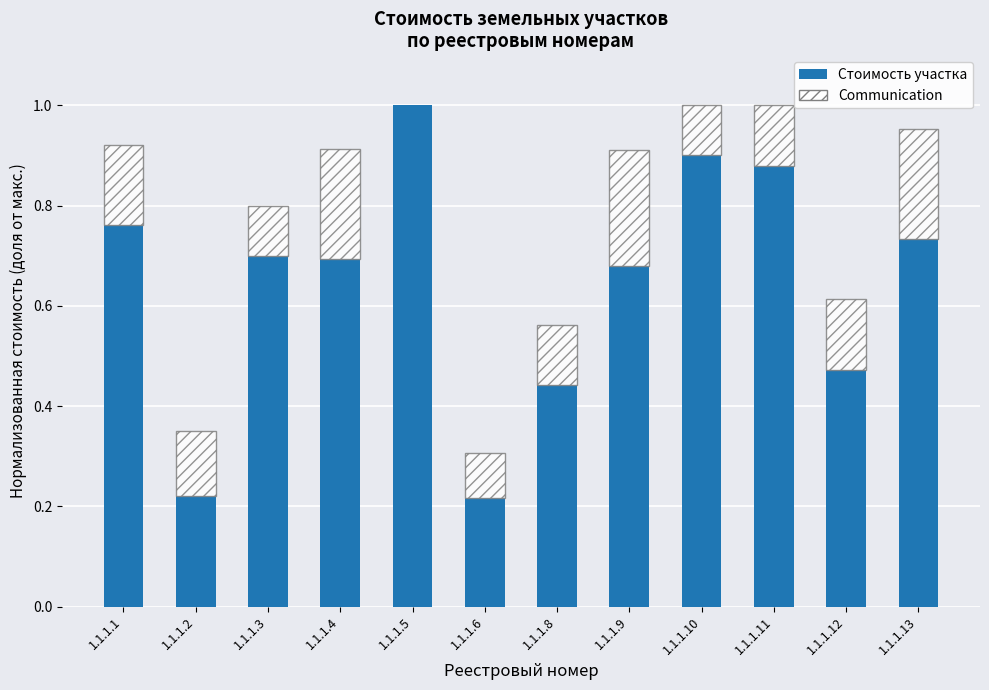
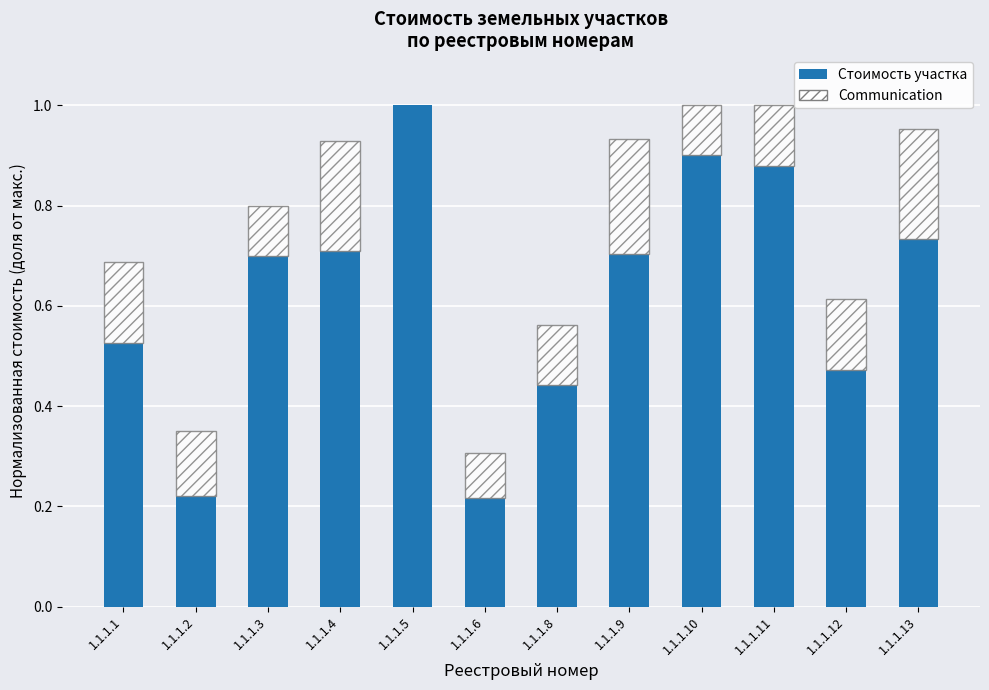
  {
    "Стоимость участка": {
-     "1.1.1.1": 0.76,
+     "1.1.1.1": 0.53,
      "1.1.1.2": 0.22,
      "1.1.1.3": 0.70,
-     "1.1.1.4": 0.69,
+     "1.1.1.4": 0.71,
      "1.1.1.5": 1.00,
      "1.1.1.6": 0.22,
      "1.1.1.8": 0.44,
-     "1.1.1.9": 0.68,
+     "1.1.1.9": 0.70,
      "1.1.1.10": 0.90,
      "1.1.1.11": 0.88,
      "1.1.1.12": 0.47,
      "1.1.1.13": 0.73
    }
  }
